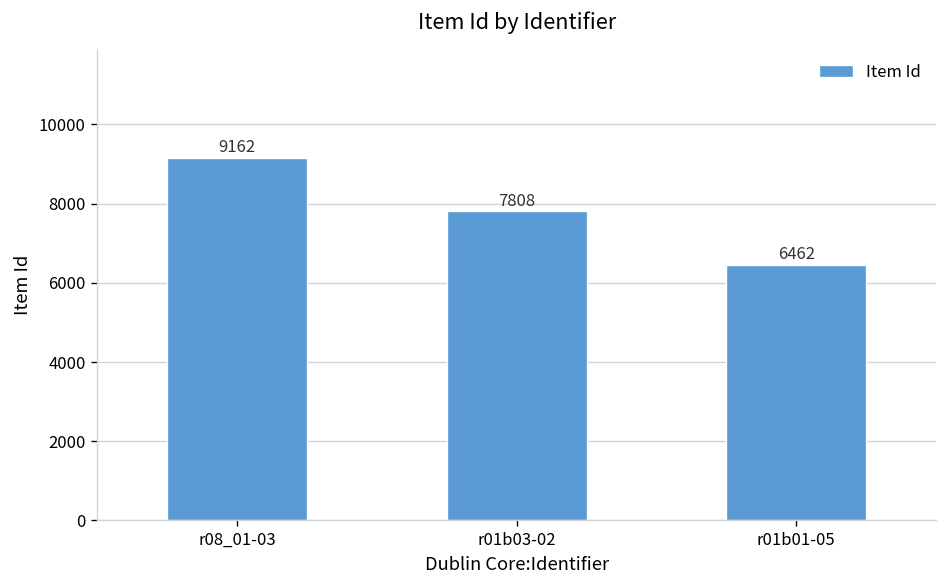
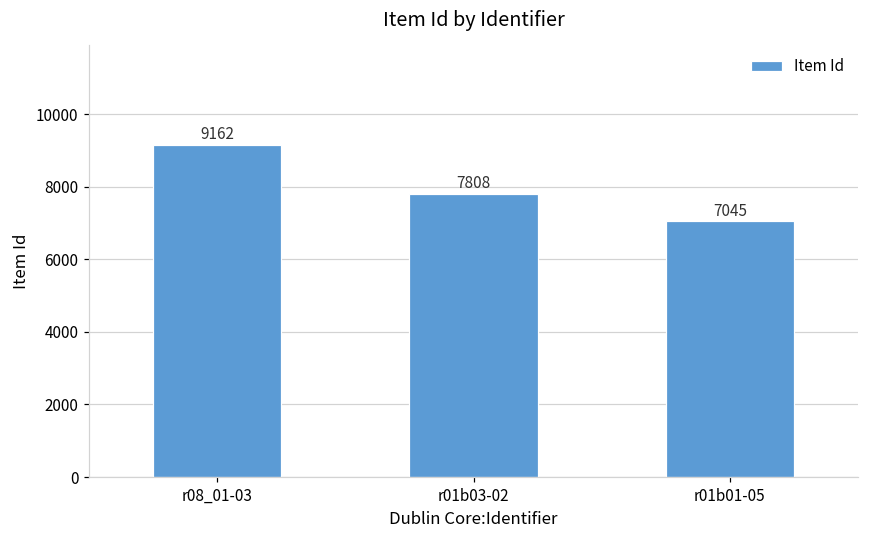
  {
    "r08_01-03": 9162,
    "r01b03-02": 7808,
-   "r01b01-05": 6462
+   "r01b01-05": 7045
  }
